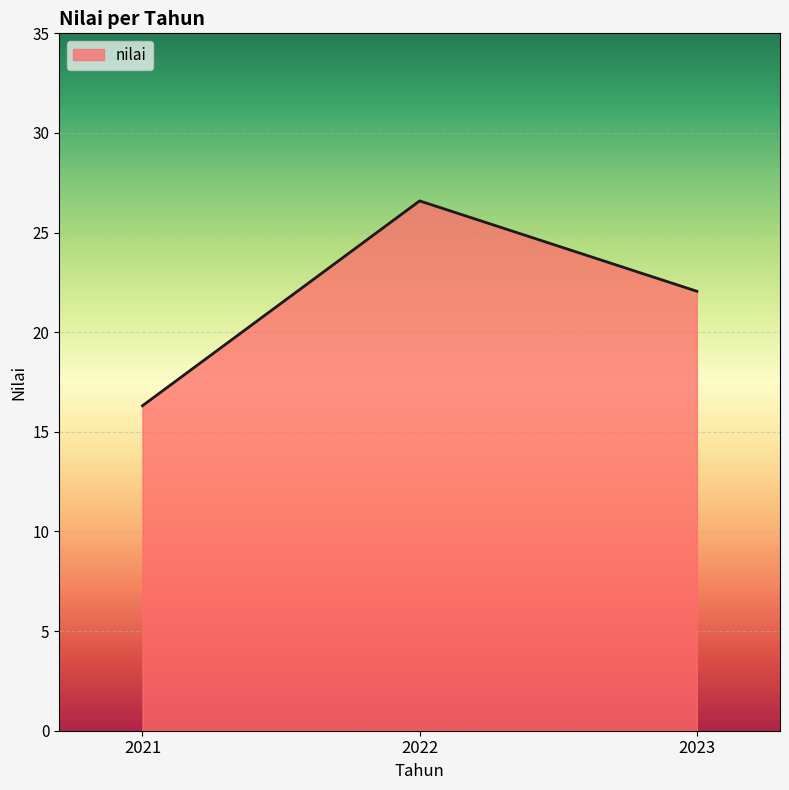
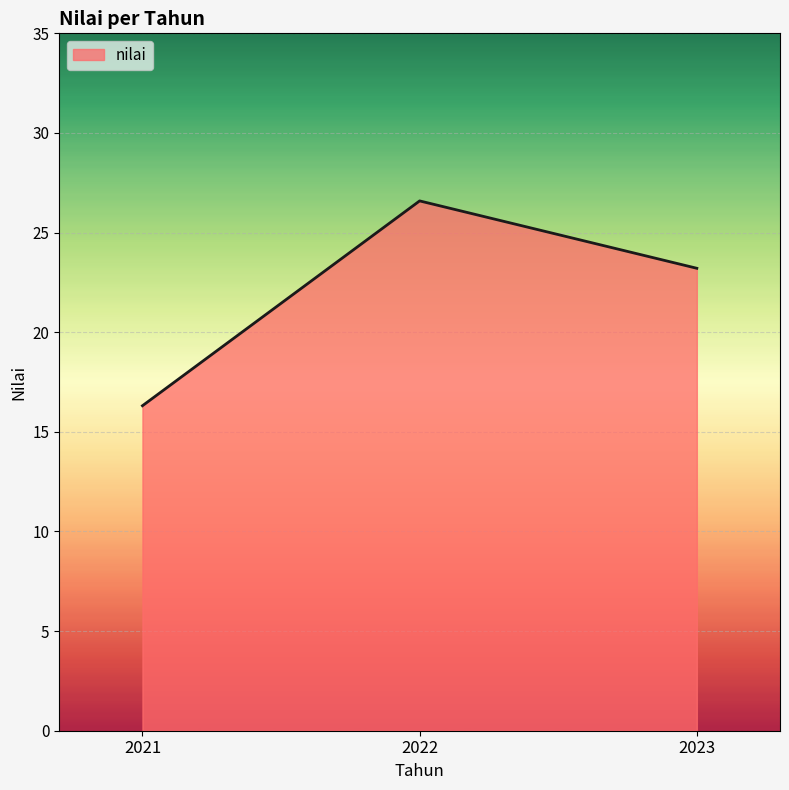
  {
    "2021": 16.3,
    "2022": 26.6,
-   "2023": 22.1
+   "2023": 23.2
  }
